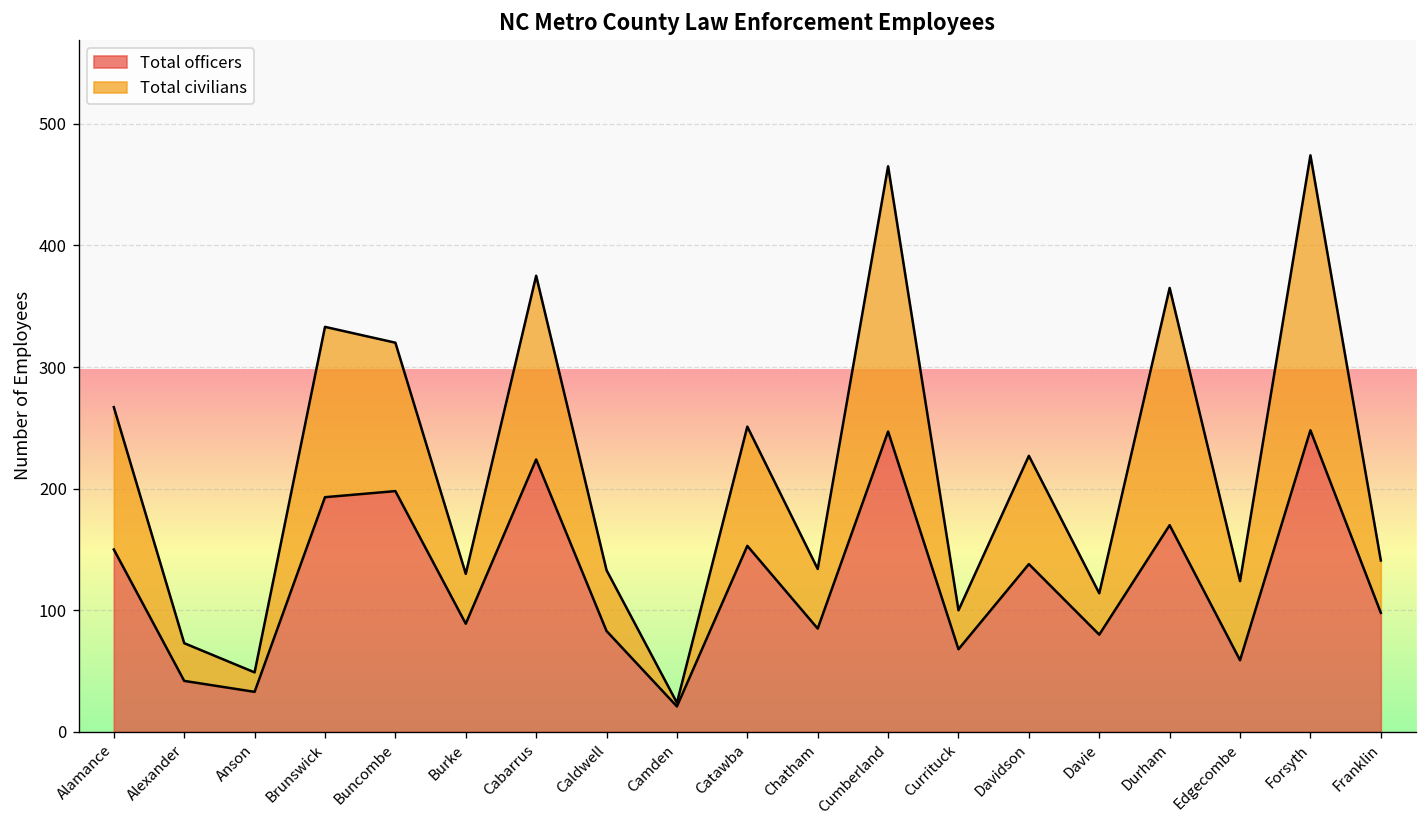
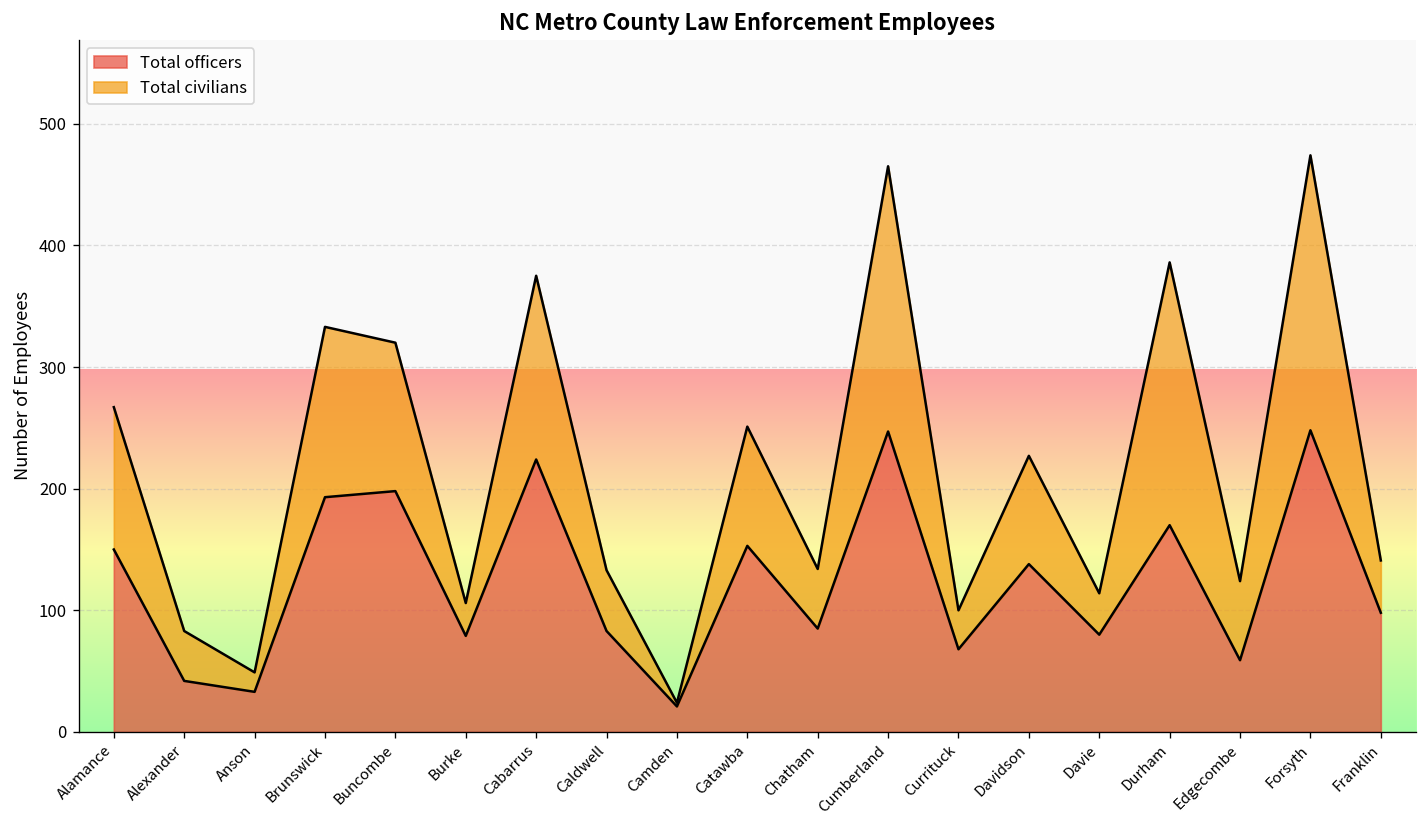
  {
    "Total officers": {
      "Alamance": 150,
      "Alexander": 42,
      "Anson": 33,
      "Brunswick": 193,
      "Buncombe": 198,
-     "Burke": 89,
+     "Burke": 79,
      "Cabarrus": 224,
      "Caldwell": 83,
      "Camden": 21,
      "Catawba": 153,
      "Chatham": 85,
      "Cumberland": 247,
      "Currituck": 68,
      "Davidson": 138,
      "Davie": 80,
      "Durham": 170,
      "Edgecombe": 59,
      "Forsyth": 248,
      "Franklin": 98
    },
    "Total civilians": {
      "Alamance": 117,
-     "Alexander": 31,
+     "Alexander": 41,
      "Anson": 16,
      "Brunswick": 140,
      "Buncombe": 122,
-     "Burke": 41,
+     "Burke": 27,
      "Cabarrus": 151,
      "Caldwell": 50,
      "Camden": 3,
      "Catawba": 98,
      "Chatham": 49,
      "Cumberland": 218,
      "Currituck": 32,
      "Davidson": 89,
      "Davie": 34,
-     "Durham": 195,
+     "Durham": 216,
      "Edgecombe": 65,
      "Forsyth": 226,
      "Franklin": 43
    }
  }
